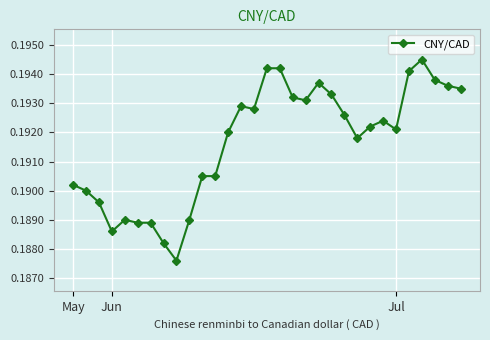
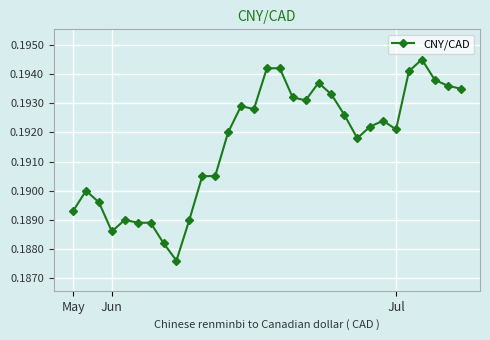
  {
-   "May": 0.1902,
+   "May": 0.1893,
    "Jun": 0.1886,
    "Jul": 0.1921
  }
